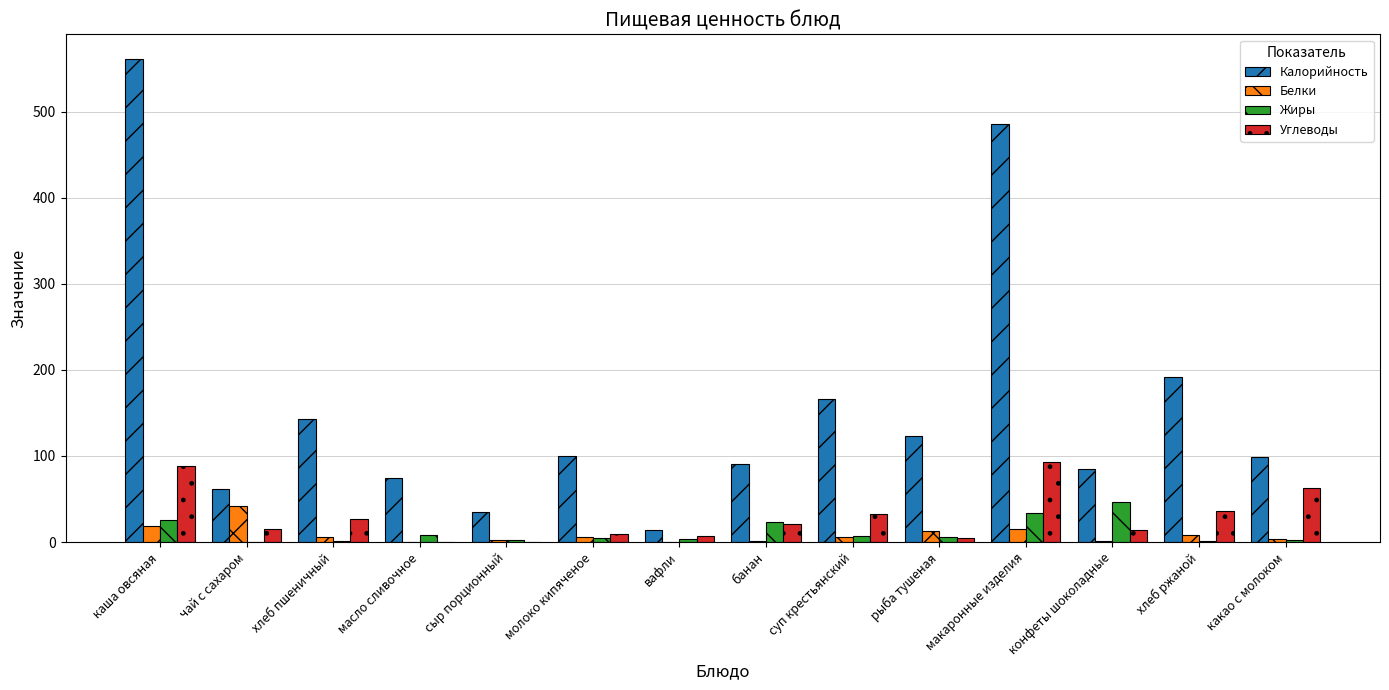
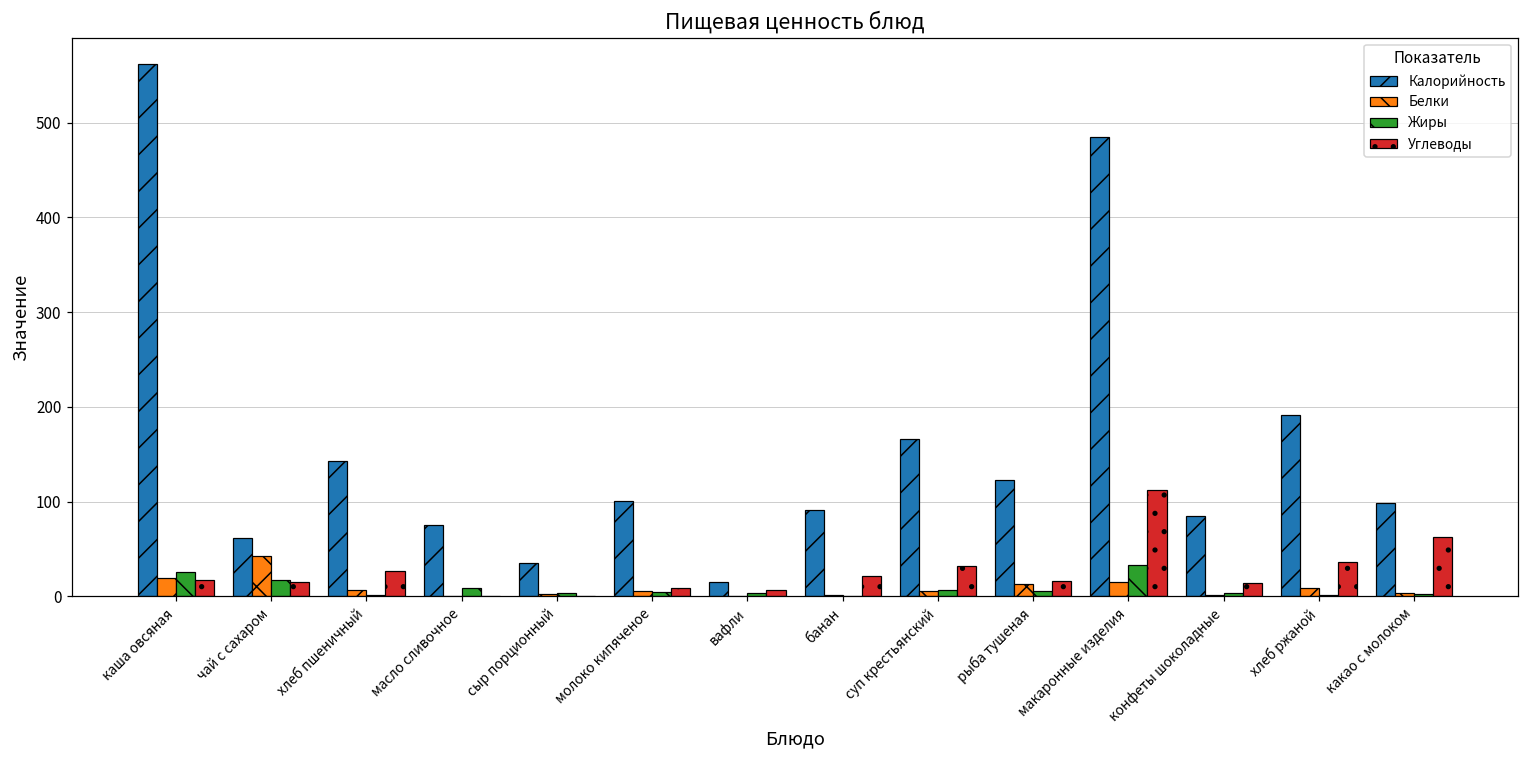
  {
    "Калорийность": {
      "каша овсяная": 560,
      "чай с сахаром": 60,
      "хлеб пшеничный": 140,
      "масло сливочное": 70,
      "сыр порционный": 40,
      "молоко кипяченое": 100,
      "вафли": 10,
      "банан": 90,
      "суп крестьянский": 170,
      "рыба тушеная": 120,
      "макаронные изделия": 490,
      "конфеты шоколадные": 90,
      "хлеб ржаной": 190,
      "какао с молоком": 100
    },
    "Белки": {
      "каша овсяная": 20,
      "чай с сахаром": 40,
      "хлеб пшеничный": 10,
      "молоко кипяченое": 10,
      "суп крестьянский": 10,
      "рыба тушеная": 10,
      "макаронные изделия": 20,
      "хлеб ржаной": 10,
      "какао с молоком": 0
    },
    "Жиры": {
      "каша овсяная": 30,
-     "чай с сахаром": 0,
+     "чай с сахаром": 20,
      "масло сливочное": 10,
      "молоко кипяченое": 0,
      "вафли": 0,
-     "банан": 20,
+     "банан": 0,
      "суп крестьянский": 10,
      "рыба тушеная": 10,
      "макаронные изделия": 30,
-     "конфеты шоколадные": 50
+     "конфеты шоколадные": 0
    },
    "Углеводы": {
-     "каша овсяная": 90,
+     "каша овсяная": 20,
      "чай с сахаром": 20,
      "хлеб пшеничный": 30,
      "сыр порционный": 0,
      "молоко кипяченое": 10,
      "вафли": 10,
      "банан": 20,
      "суп крестьянский": 30,
-     "рыба тушеная": 0,
-     "макаронные изделия": 90,
+     "рыба тушеная": 20,
+     "макаронные изделия": 110,
      "конфеты шоколадные": 10,
      "хлеб ржаной": 40,
      "какао с молоком": 60
    }
  }
